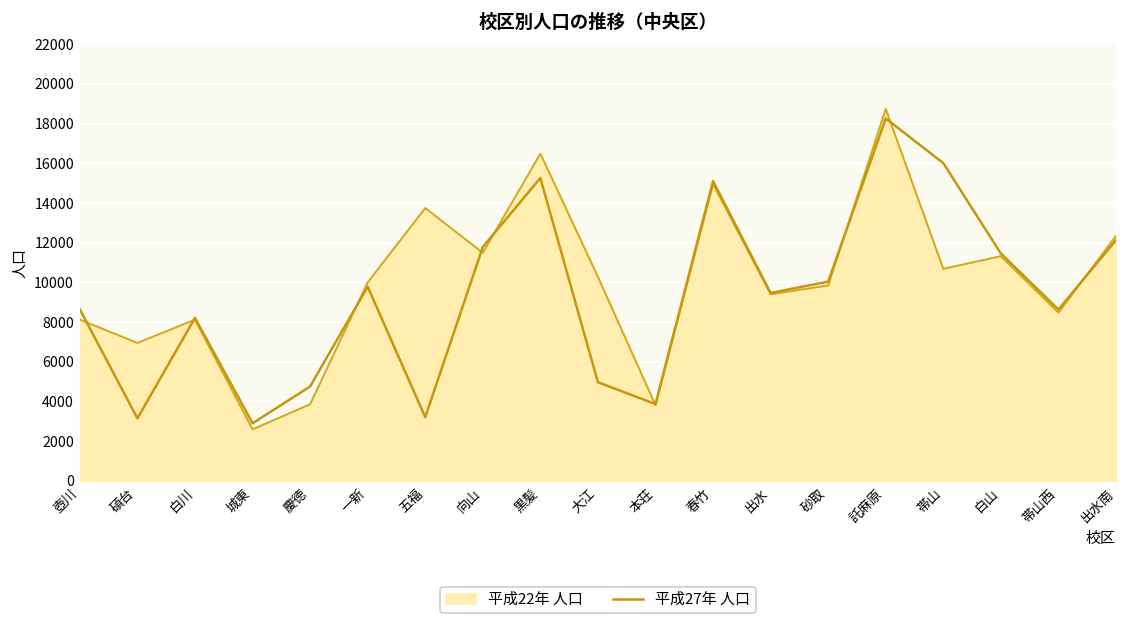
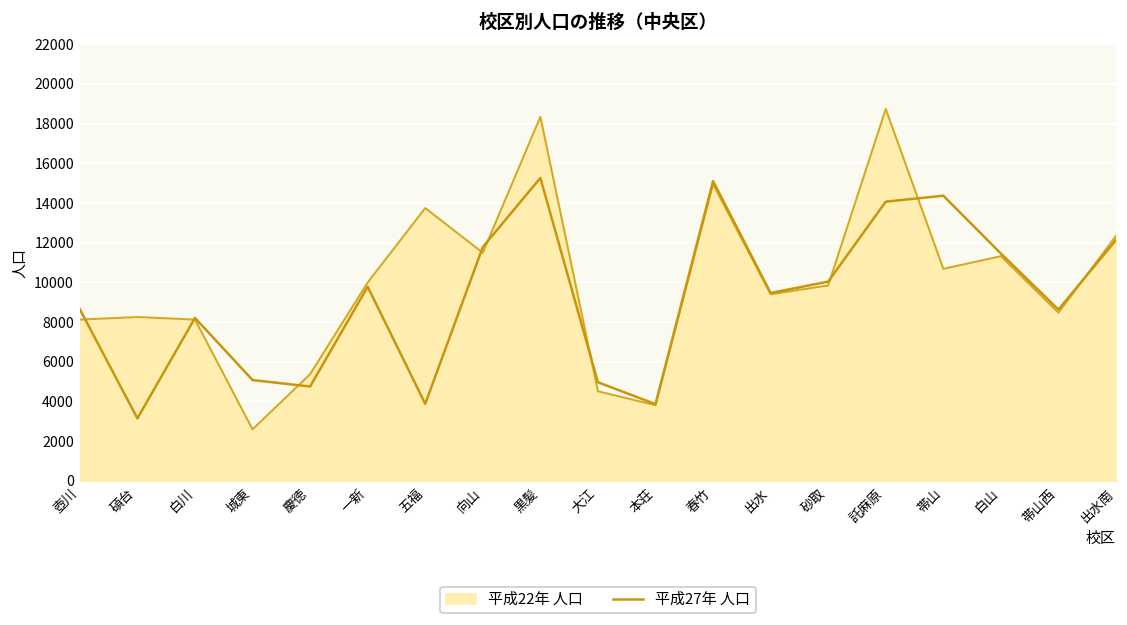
  {
    "平成22年 人口": {
      "壺川": 8100,
-     "碩台": 6900,
+     "碩台": 8300,
      "城東": 2600,
-     "慶徳": 3900,
+     "慶徳": 5400,
      "一新": 10000,
      "五福": 13700,
      "向山": 11500,
-     "黒髪": 16500,
-     "大江": 10300,
+     "黒髪": 18300,
+     "大江": 4500,
      "砂取": 9800,
      "託麻原": 18700,
      "帯山": 10700,
      "帯山西": 8500,
      "出水南": 12300
    },
    "平成27年 人口": {
      "壺川": 8600,
      "碩台": 3100,
-     "城東": 2900,
+     "城東": 5100,
      "慶徳": 4800,
      "一新": 9800,
-     "五福": 3200,
+     "五福": 3900,
      "向山": 11800,
      "黒髪": 15300,
      "大江": 5000,
      "砂取": 10000,
-     "託麻原": 18300,
-     "帯山": 16000,
+     "託麻原": 14100,
+     "帯山": 14400,
      "帯山西": 8600,
      "出水南": 12100
    }
  }
